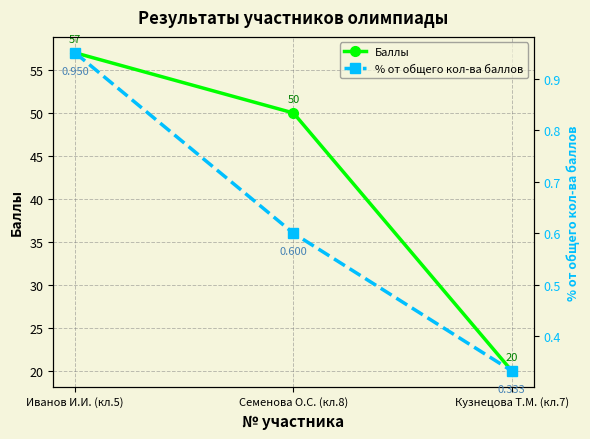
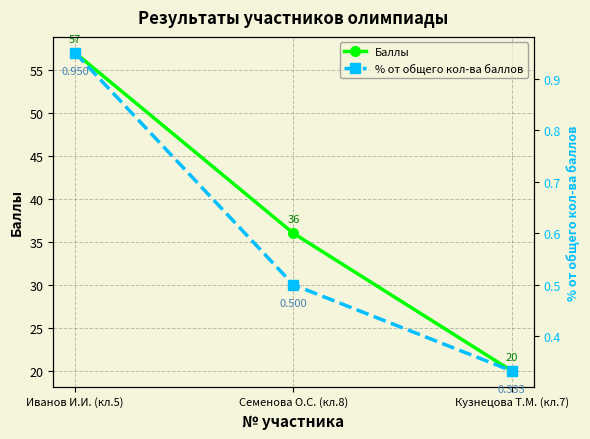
  {
    "Баллы": {
      "Иванов И.И. (кл.5)": 57,
-     "Семенова О.С. (кл.8)": 50,
+     "Семенова О.С. (кл.8)": 36,
      "Кузнецова Т.М. (кл.7)": 20
    },
    "% от общего кол-ва баллов": {
      "Иванов И.И. (кл.5)": 0.950,
-     "Семенова О.С. (кл.8)": 0.600,
+     "Семенова О.С. (кл.8)": 0.500,
      "Кузнецова Т.М. (кл.7)": 0.333
    }
  }
